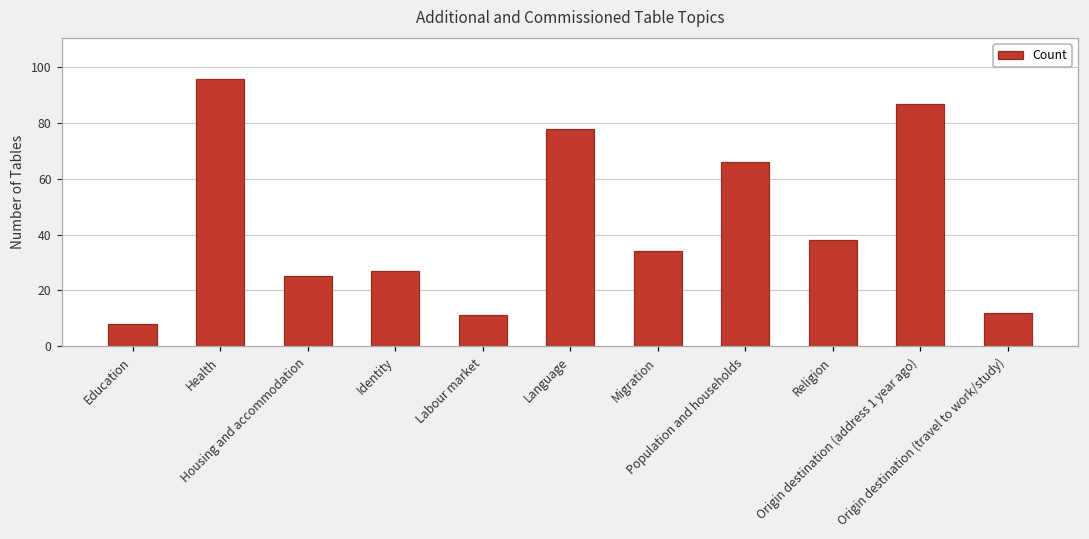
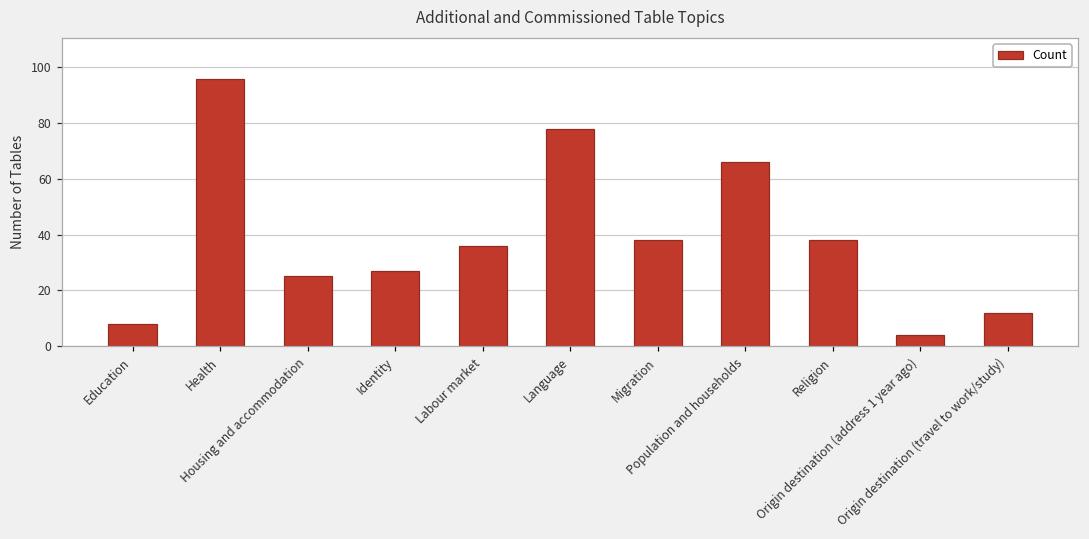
  {
    "Education": 8,
    "Health": 96,
    "Housing and accommodation": 25,
    "Identity": 27,
-   "Labour market": 11,
+   "Labour market": 36,
    "Language": 78,
-   "Migration": 34,
+   "Migration": 38,
    "Population and households": 66,
    "Religion": 38,
-   "Origin destination (address 1 year ago)": 87,
+   "Origin destination (address 1 year ago)": 4,
    "Origin destination (travel to work/study)": 12
  }
